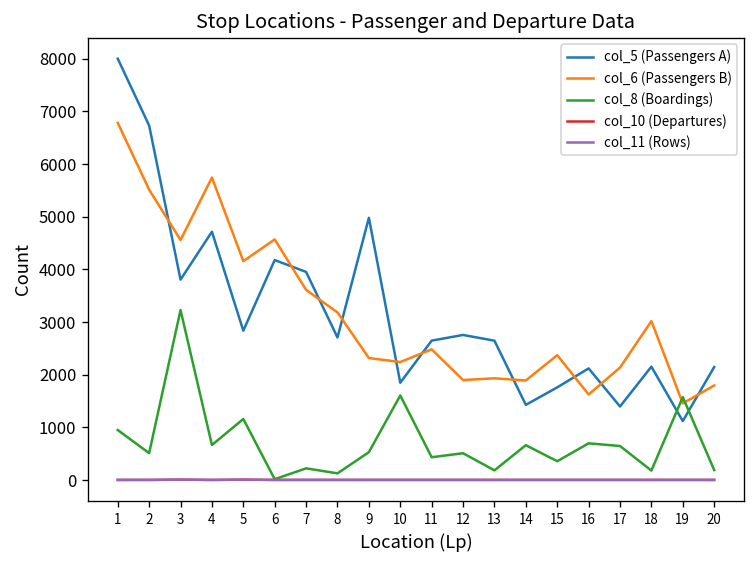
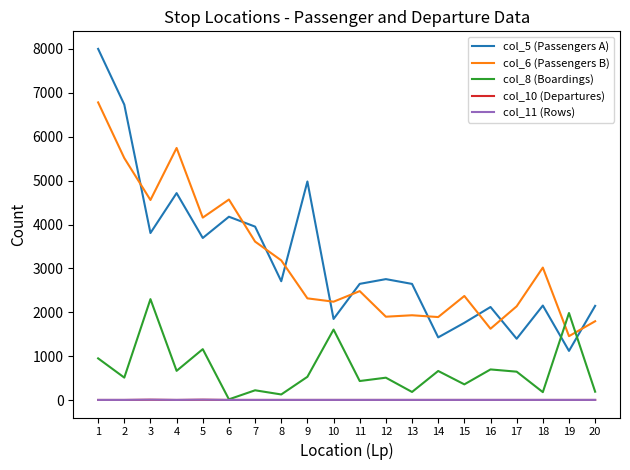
  {
    "col_5 (Passengers A)": {
      "1": 8000,
      "2": 6700,
      "3": 3800,
      "4": 4700,
-     "5": 2800,
+     "5": 3700,
      "6": 4200,
      "7": 4000,
      "8": 2700,
      "9": 5000,
      "10": 1800,
      "11": 2600,
      "12": 2800,
      "13": 2600,
      "14": 1400,
      "15": 1800,
      "16": 2100,
      "17": 1400,
      "18": 2200,
      "19": 1100,
      "20": 2100
    },
    "col_6 (Passengers B)": {
      "1": 6800,
      "2": 5500,
      "3": 4600,
      "4": 5700,
      "5": 4200,
      "6": 4600,
      "7": 3600,
      "8": 3200,
      "9": 2300,
      "10": 2200,
      "11": 2500,
      "12": 1900,
      "13": 1900,
      "14": 1900,
      "15": 2400,
      "16": 1600,
      "17": 2100,
      "18": 3000,
      "19": 1500,
      "20": 1800
    },
    "col_8 (Boardings)": {
      "1": 1000,
      "2": 500,
-     "3": 3200,
+     "3": 2300,
      "4": 700,
      "5": 1200,
      "7": 200,
      "8": 100,
      "9": 500,
      "10": 1600,
      "11": 400,
      "12": 500,
      "13": 200,
      "14": 700,
      "15": 400,
      "16": 700,
      "17": 600,
      "18": 200,
-     "19": 1600,
+     "19": 2000,
      "20": 200
    },
    "col_11 (Rows)": {
      "1": 0,
      "2": 0,
      "3": 0,
      "4": 0,
      "5": 0,
      "7": 0,
      "8": 0,
      "9": 0,
      "10": 0,
      "11": 0,
      "12": 0,
      "13": 0,
      "14": 0,
      "15": 0,
      "16": 0,
      "17": 0,
      "18": 0,
      "19": 0,
      "20": 0
    }
  }
